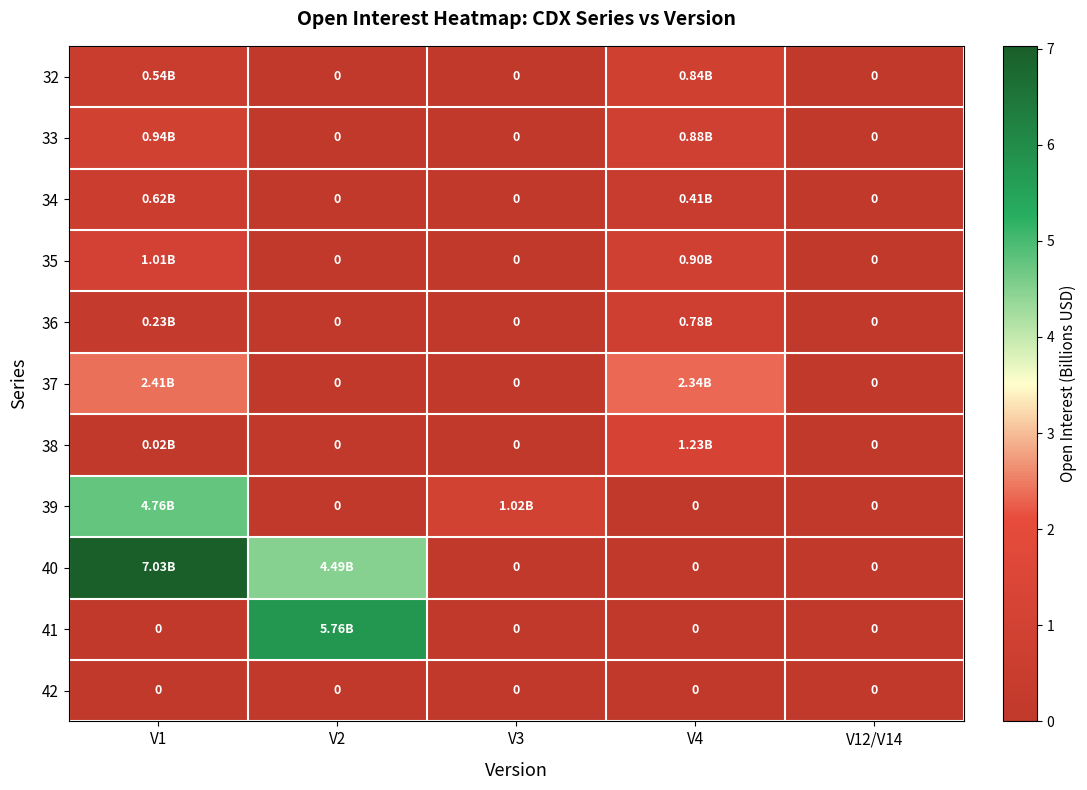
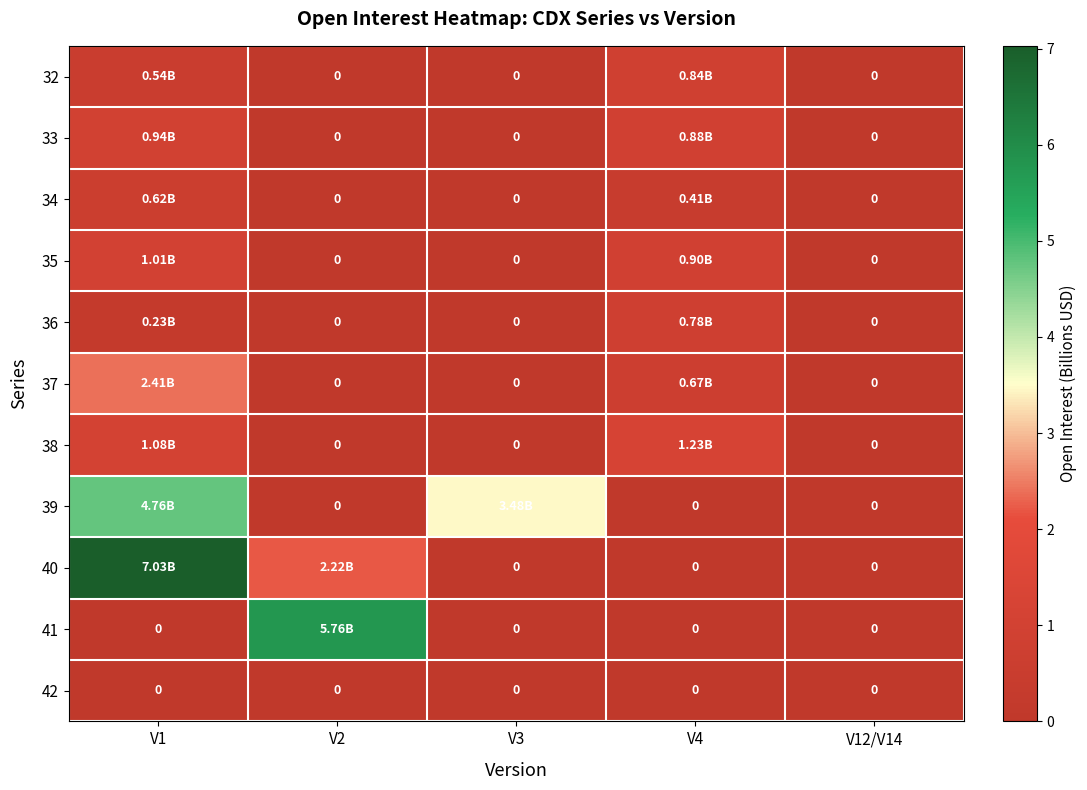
  {
    "32": {
      "V1": "0.54B",
      "V2": "0",
      "V3": "0",
      "V4": "0.84B",
      "V12/V14": "0"
    },
    "33": {
      "V1": "0.94B",
      "V2": "0",
      "V3": "0",
      "V4": "0.88B",
      "V12/V14": "0"
    },
    "34": {
      "V1": "0.62B",
      "V2": "0",
      "V3": "0",
      "V4": "0.41B",
      "V12/V14": "0"
    },
    "35": {
      "V1": "1.01B",
      "V2": "0",
      "V3": "0",
      "V4": "0.90B",
      "V12/V14": "0"
    },
    "36": {
      "V1": "0.23B",
      "V2": "0",
      "V3": "0",
      "V4": "0.78B",
      "V12/V14": "0"
    },
    "37": {
      "V1": "2.41B",
      "V2": "0",
      "V3": "0",
-     "V4": "2.34B",
+     "V4": "0.67B",
      "V12/V14": "0"
    },
    "38": {
-     "V1": "0.02B",
+     "V1": "1.08B",
      "V2": "0",
      "V3": "0",
      "V4": "1.23B",
      "V12/V14": "0"
    },
    "39": {
      "V1": "4.76B",
      "V2": "0",
-     "V3": "1.02B",
+     "V3": "3.48B",
      "V4": "0",
      "V12/V14": "0"
    },
    "40": {
      "V1": "7.03B",
-     "V2": "4.49B",
+     "V2": "2.22B",
      "V3": "0",
      "V4": "0",
      "V12/V14": "0"
    },
    "41": {
      "V1": "0",
      "V2": "5.76B",
      "V3": "0",
      "V4": "0",
      "V12/V14": "0"
    },
    "42": {
      "V1": "0",
      "V2": "0",
      "V3": "0",
      "V4": "0",
      "V12/V14": "0"
    }
  }
